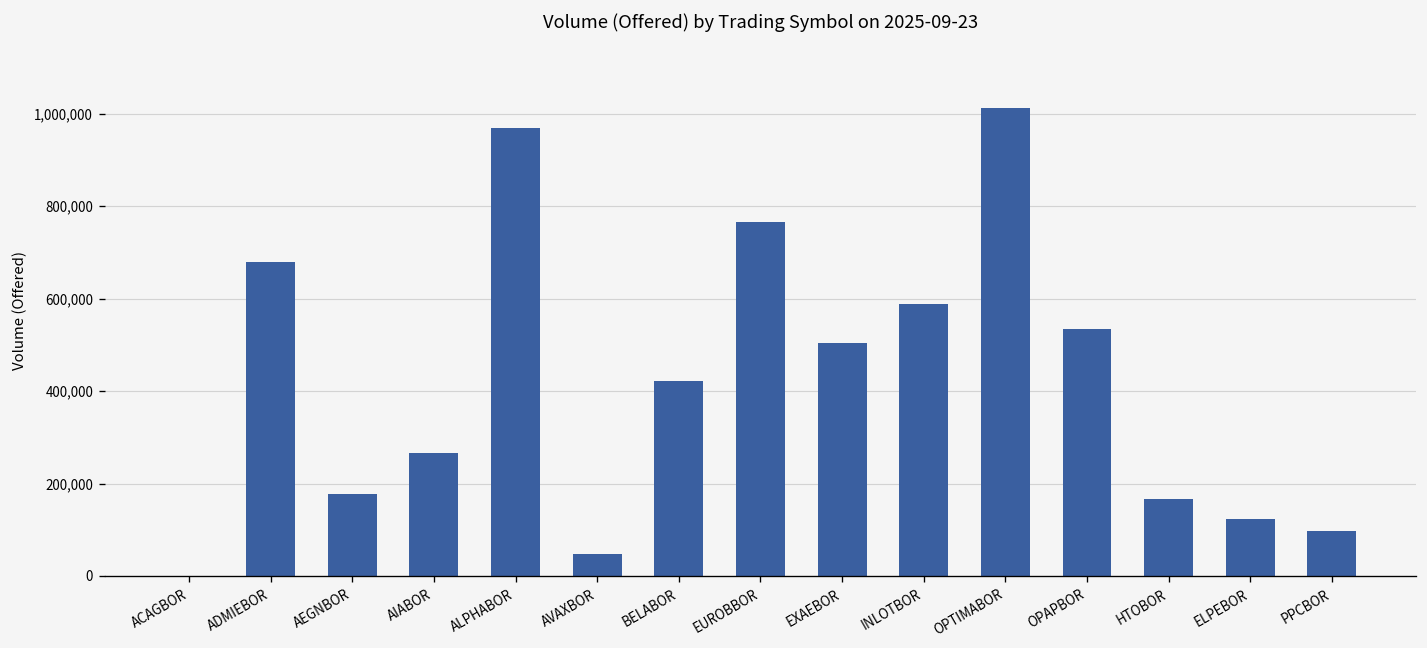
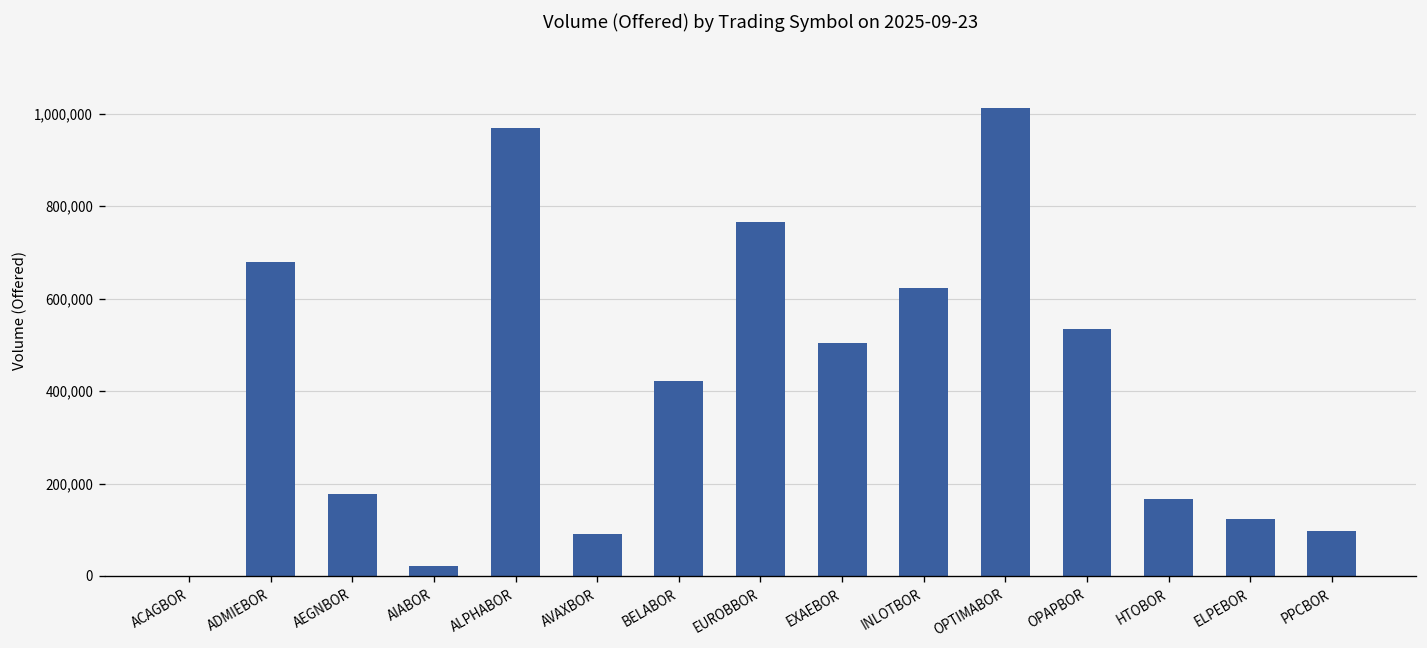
  {
    "ACAGBOR": "0",
    "ADMIEBOR": "680,000",
    "AEGNBOR": "180,000",
-   "AIABOR": "270,000",
+   "AIABOR": "20,000",
    "ALPHABOR": "970,000",
-   "AVAXBOR": "50,000",
+   "AVAXBOR": "90,000",
    "BELABOR": "420,000",
    "EUROBBOR": "770,000",
    "EXAEBOR": "500,000",
-   "INLOTBOR": "590,000",
+   "INLOTBOR": "620,000",
    "OPTIMABOR": "1,010,000",
    "OPAPBOR": "530,000",
    "HTOBOR": "170,000",
    "ELPEBOR": "120,000",
    "PPCBOR": "100,000"
  }
